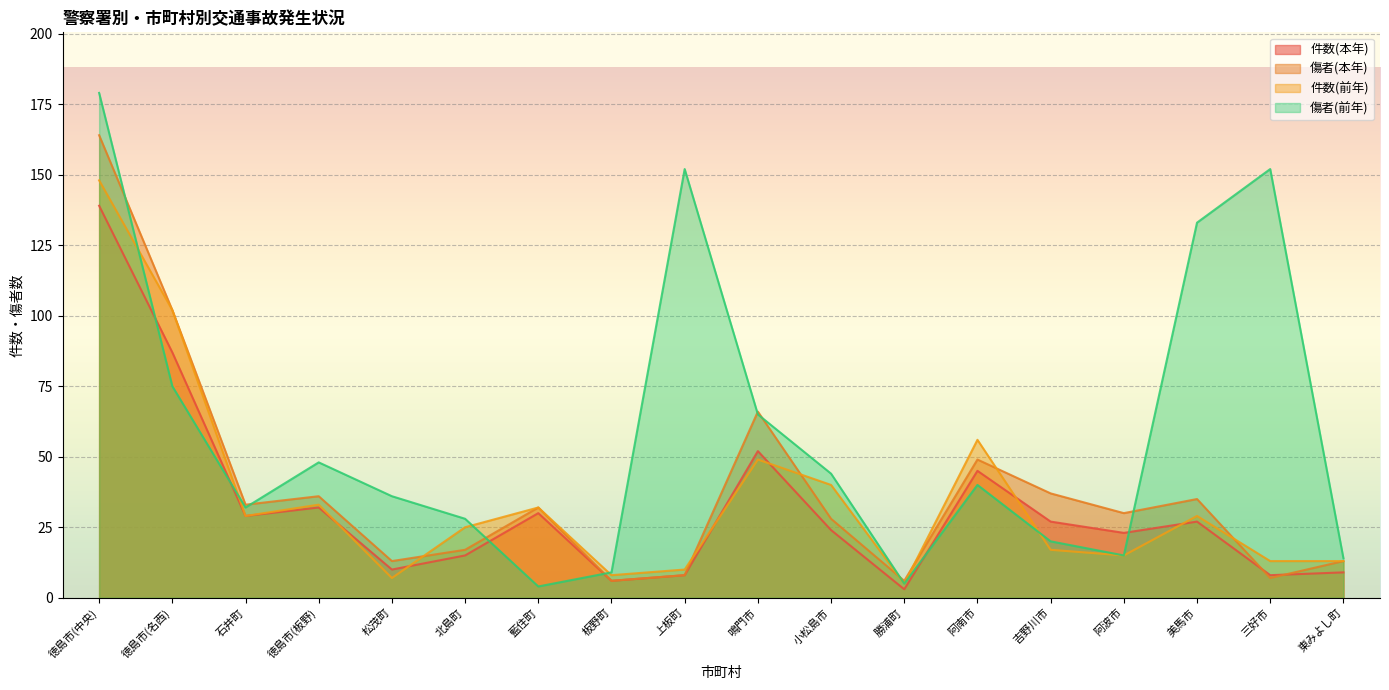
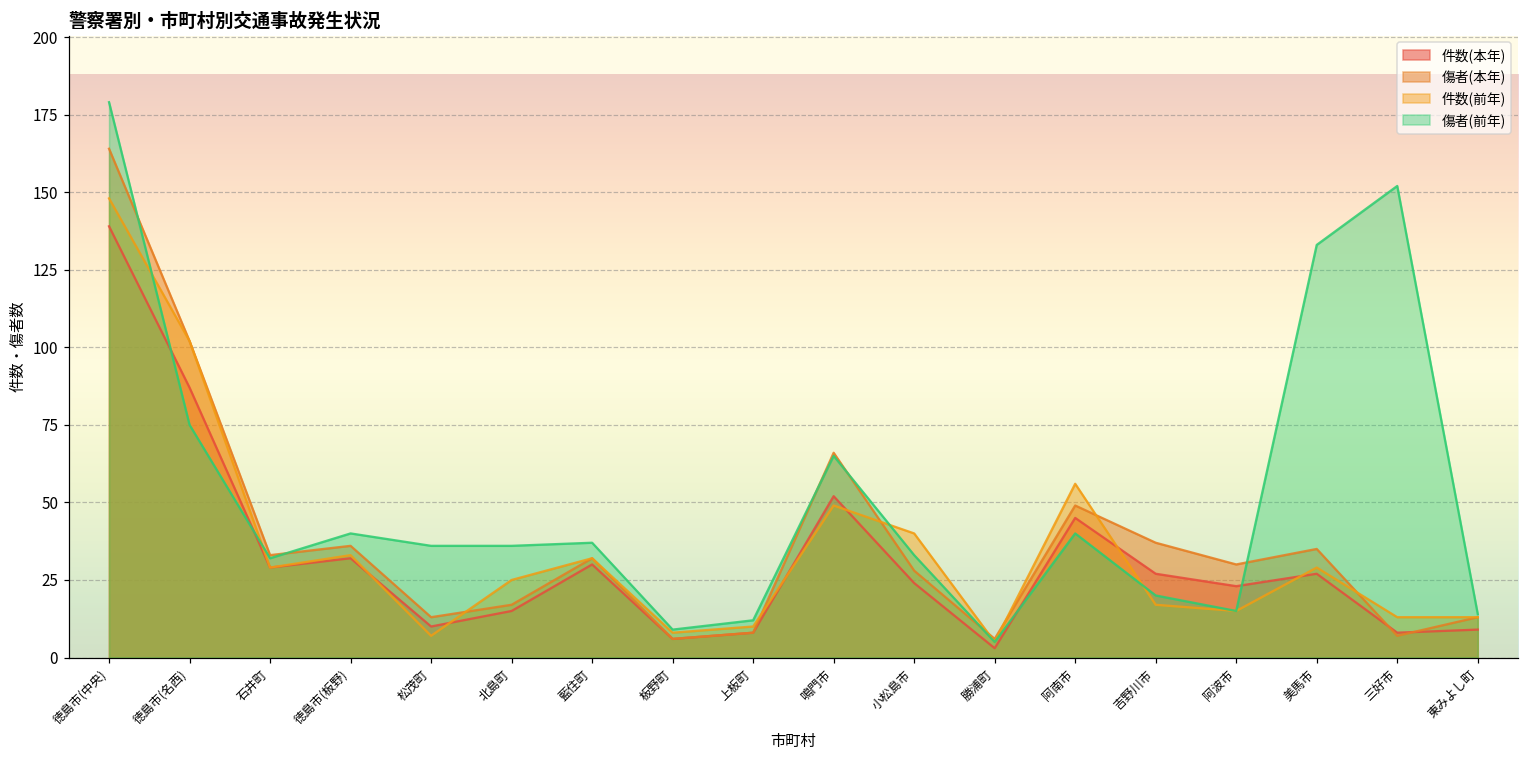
  {
    "傷者(前年)": {
      "徳島市(中央)": 179,
      "徳島市(名西)": 75,
      "石井町": 32,
-     "徳島市(板野)": 48,
+     "徳島市(板野)": 40,
      "松茂町": 36,
-     "北島町": 28,
-     "藍住町": 4,
+     "北島町": 36,
+     "藍住町": 37,
      "板野町": 9,
-     "上板町": 152,
+     "上板町": 12,
      "鳴門市": 65,
-     "小松島市": 44,
+     "小松島市": 33,
      "阿南市": 40,
      "吉野川市": 20,
      "美馬市": 133,
      "三好市": 152,
      "東みよし町": 14
    }
  }
